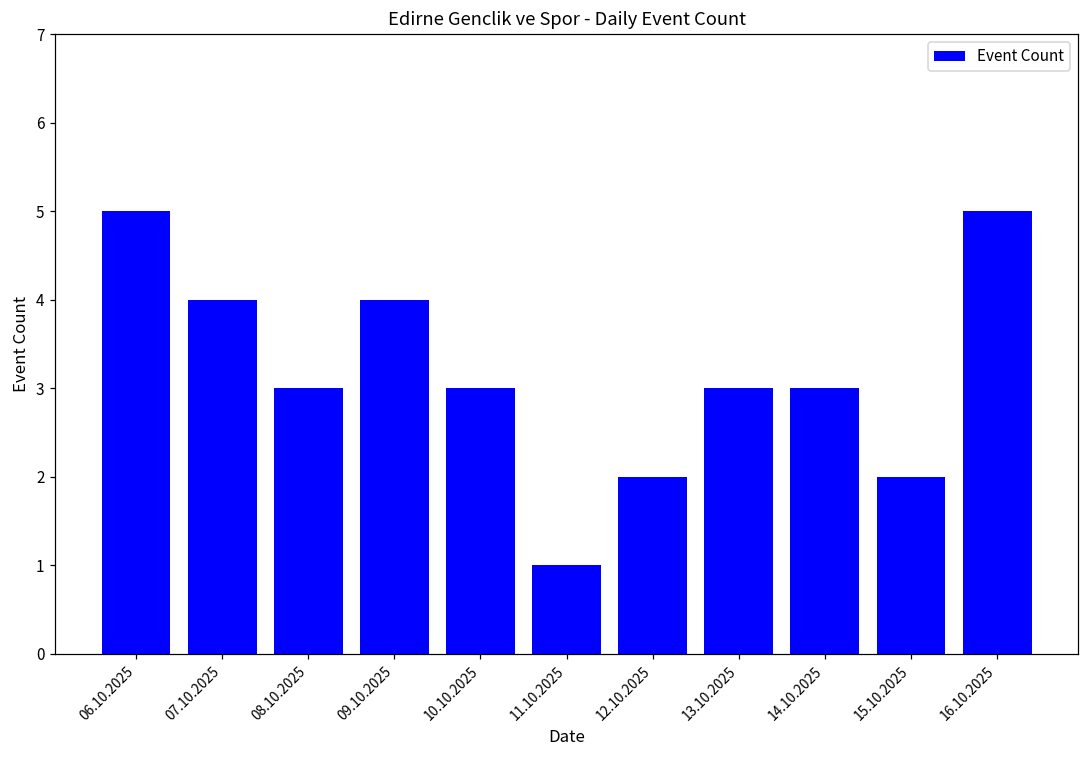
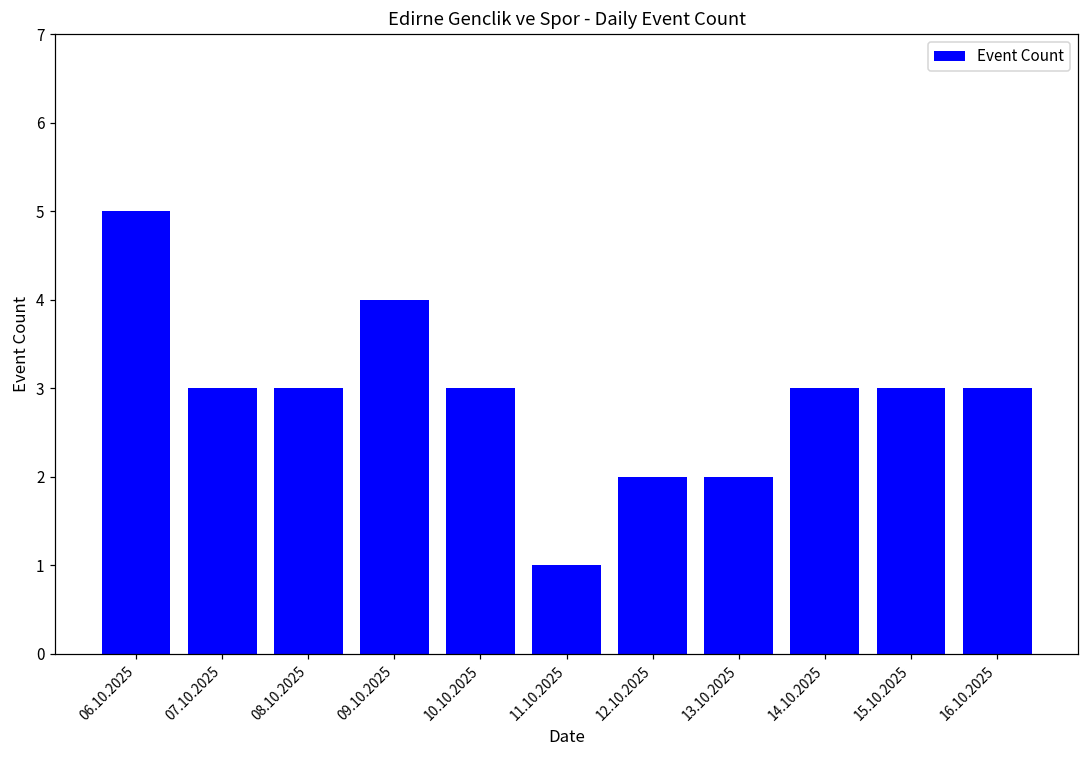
  {
    "06.10.2025": 5,
-   "07.10.2025": 4,
+   "07.10.2025": 3,
    "08.10.2025": 3,
    "09.10.2025": 4,
    "10.10.2025": 3,
    "11.10.2025": 1,
    "12.10.2025": 2,
-   "13.10.2025": 3,
+   "13.10.2025": 2,
    "14.10.2025": 3,
-   "15.10.2025": 2,
-   "16.10.2025": 5
+   "15.10.2025": 3,
+   "16.10.2025": 3
  }
